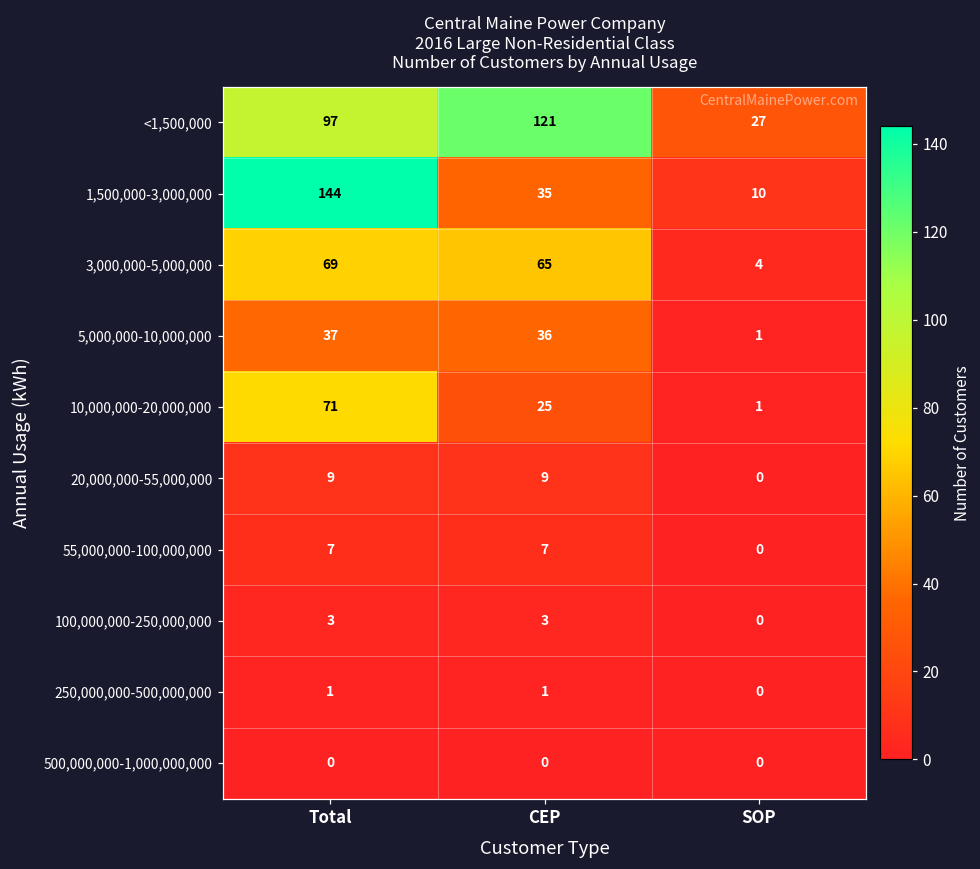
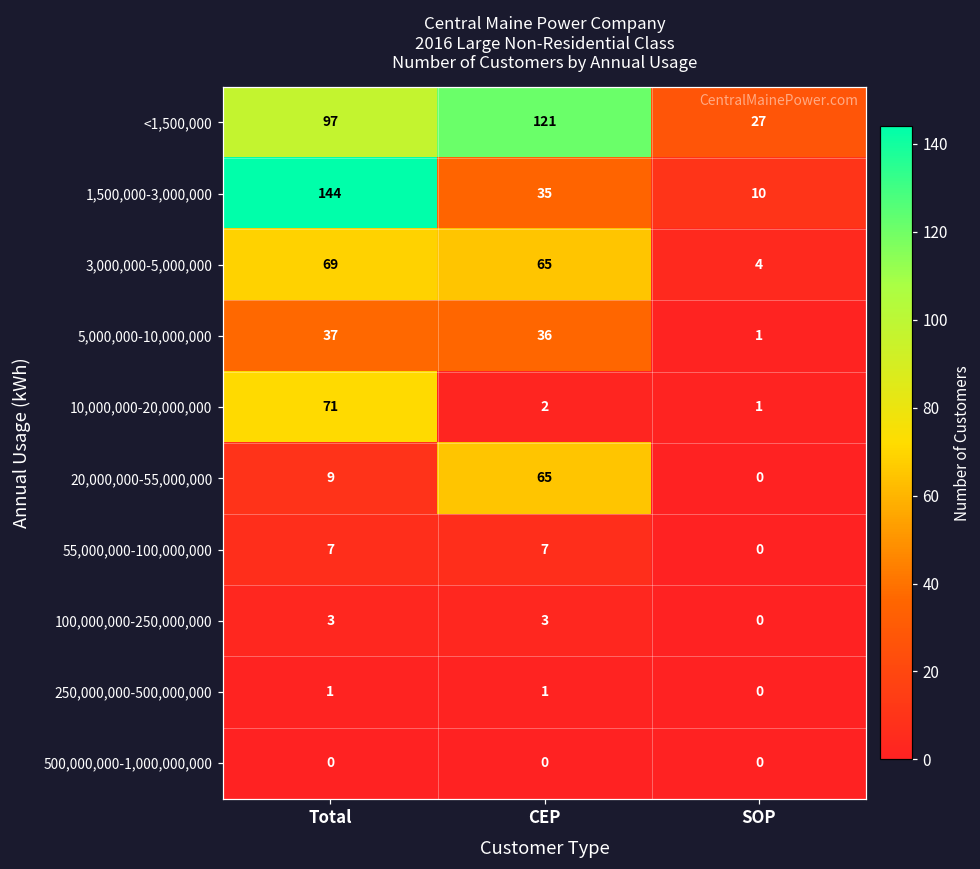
  {
    "<1,500,000": {
      "Total": 97,
      "CEP": 121
    },
    "1,500,000-3,000,000": {
      "Total": 144,
      "CEP": 35,
      "SOP": 10
    },
    "3,000,000-5,000,000": {
      "Total": 69,
      "CEP": 65,
      "SOP": 4
    },
    "5,000,000-10,000,000": {
      "Total": 37,
      "CEP": 36,
      "SOP": 1
    },
    "10,000,000-20,000,000": {
      "Total": 71,
-     "CEP": 25,
+     "CEP": 2,
      "SOP": 1
    },
    "20,000,000-55,000,000": {
      "Total": 9,
-     "CEP": 9,
+     "CEP": 65,
      "SOP": 0
    },
    "55,000,000-100,000,000": {
      "Total": 7,
      "CEP": 7,
      "SOP": 0
    },
    "100,000,000-250,000,000": {
      "Total": 3,
      "CEP": 3,
      "SOP": 0
    },
    "250,000,000-500,000,000": {
      "Total": 1,
      "CEP": 1,
      "SOP": 0
    },
    "500,000,000-1,000,000,000": {
      "Total": 0,
      "CEP": 0,
      "SOP": 0
    }
  }
